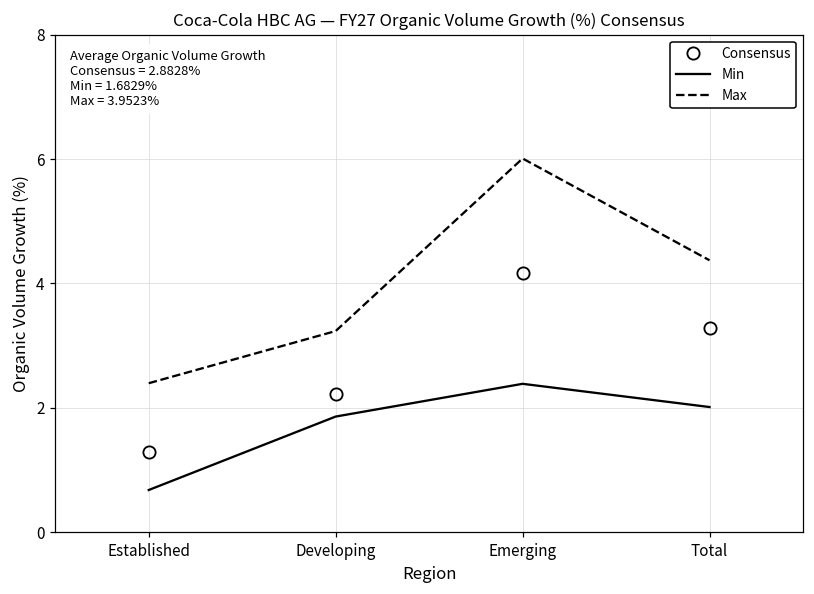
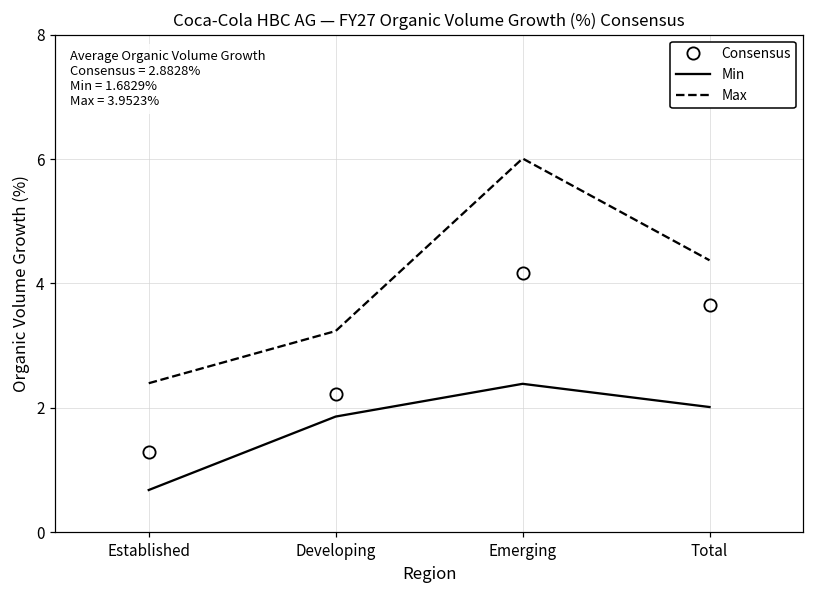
  {
    "Consensus": {
      "Established": 1.3,
      "Developing": 2.2,
      "Emerging": 4.2,
-     "Total": 3.3
+     "Total": 3.6
    }
  }
